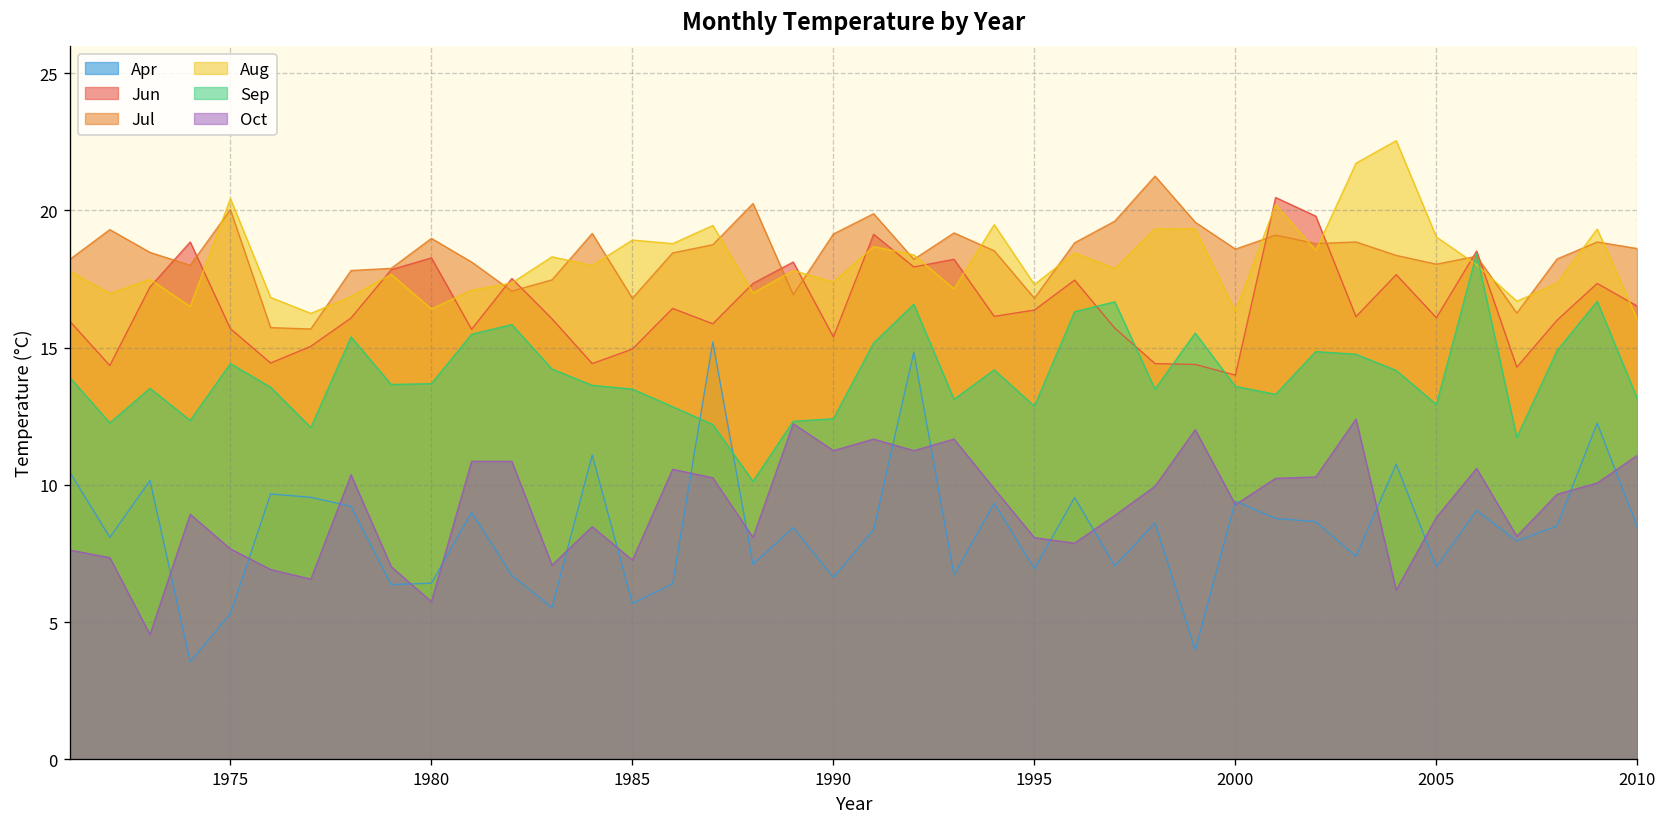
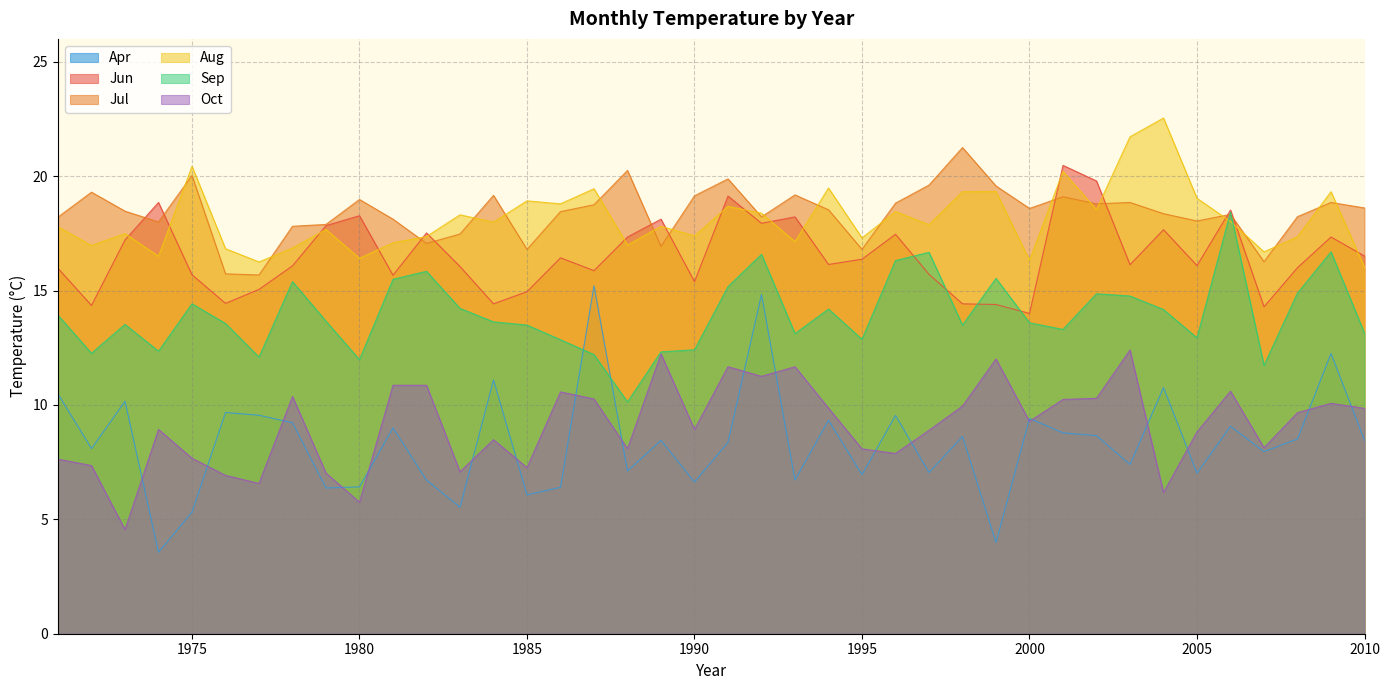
  {
    "Apr": {
      "1975": 5.3,
      "1980": 6.4,
-     "1985": 5.7,
+     "1985": 6.1,
      "1990": 6.6,
      "1995": 7.0,
      "2000": 9.4,
      "2005": 7.0,
      "2010": 8.5
    },
    "Aug": {
      "1975": 20.4,
      "1980": 16.4,
      "1985": 18.9,
      "1990": 17.4,
      "1995": 17.3,
      "2000": 16.3,
      "2005": 19.0,
      "2010": 16.0
    },
    "Sep": {
      "1975": 14.4,
-     "1980": 13.7,
+     "1980": 12.0,
      "1985": 13.5,
      "1990": 12.4,
      "1995": 12.9,
      "2000": 13.6,
      "2005": 12.9,
      "2010": 13.1
    },
    "Oct": {
      "1975": 7.7,
      "1980": 5.8,
      "1985": 7.3,
-     "1990": 11.3,
+     "1990": 8.9,
      "1995": 8.1,
      "2000": 9.3,
      "2005": 8.8,
-     "2010": 11.1
+     "2010": 9.9
    }
  }
